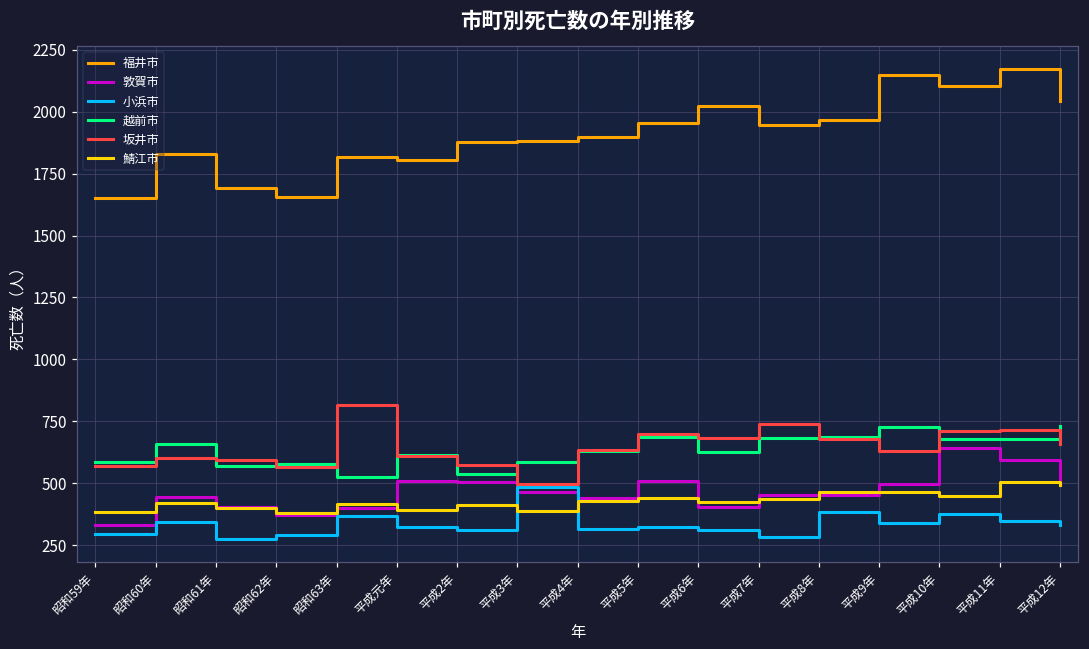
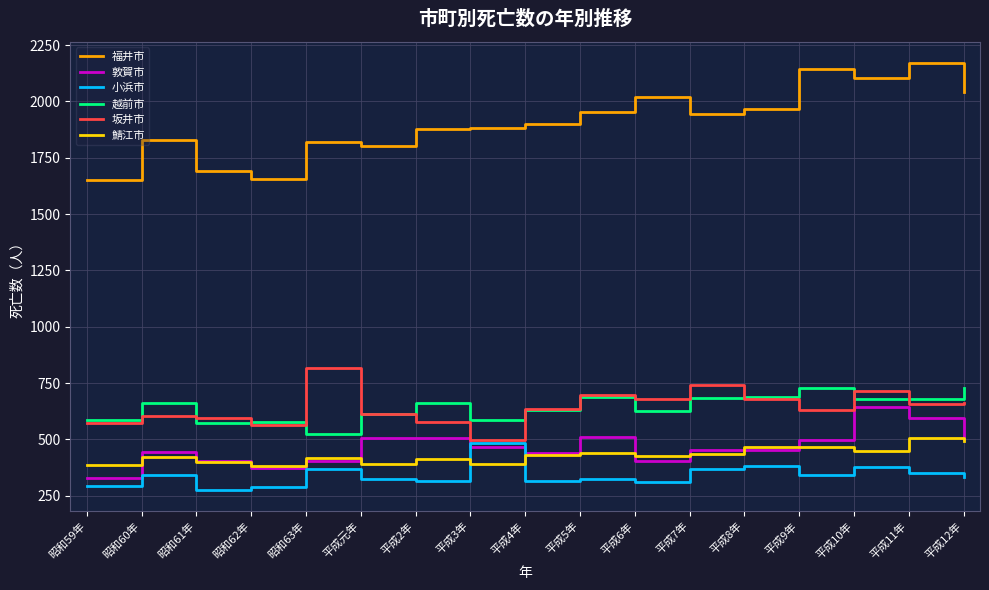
  {
    "敦賀市": {
      "昭和59年": 330,
      "昭和60年": 440,
      "昭和63年": 400,
      "平成元年": 510,
      "平成2年": 510,
      "平成3年": 460,
      "平成5年": 510,
      "平成6年": 410,
      "平成7年": 450,
      "平成9年": 500,
      "平成10年": 640,
      "平成11年": 590
    },
    "小浜市": {
      "昭和59年": 290,
      "昭和60年": 340,
      "昭和61年": 280,
      "昭和62年": 290,
      "昭和63年": 370,
      "平成元年": 320,
      "平成2年": 310,
      "平成4年": 320,
      "平成5年": 320,
      "平成6年": 310,
-     "平成7年": 290,
+     "平成7年": 370,
      "平成8年": 380,
      "平成9年": 340,
      "平成10年": 380,
      "平成11年": 350,
      "平成12年": 330
    },
    "越前市": {
      "昭和59年": 590,
      "昭和60年": 660,
      "昭和61年": 570,
      "昭和63年": 530,
-     "平成2年": 540,
+     "平成2年": 660,
      "平成3年": 590,
      "平成6年": 630,
      "平成7年": 680,
      "平成9年": 730,
      "平成10年": 680,
      "平成11年": 680,
      "平成12年": 730
    },
    "坂井市": {
      "昭和59年": 570,
      "昭和60年": 600,
      "昭和61年": 600,
      "昭和63年": 820,
      "平成2年": 580,
      "平成6年": 680,
      "平成7年": 740,
      "平成9年": 630,
      "平成10年": 710,
-     "平成11年": 710,
+     "平成11年": 660,
      "平成12年": 660
    }
  }
